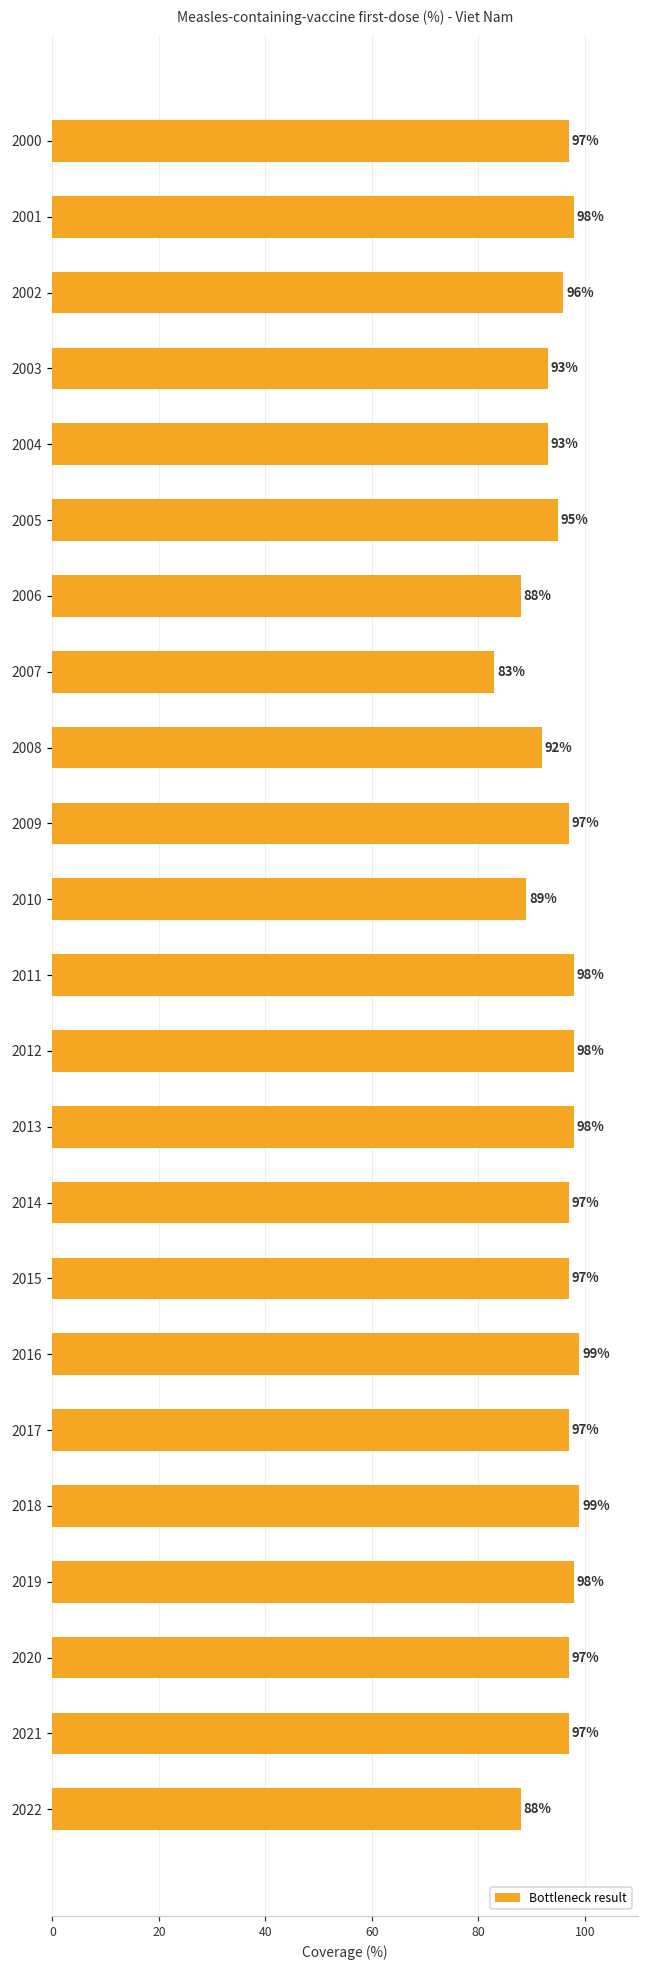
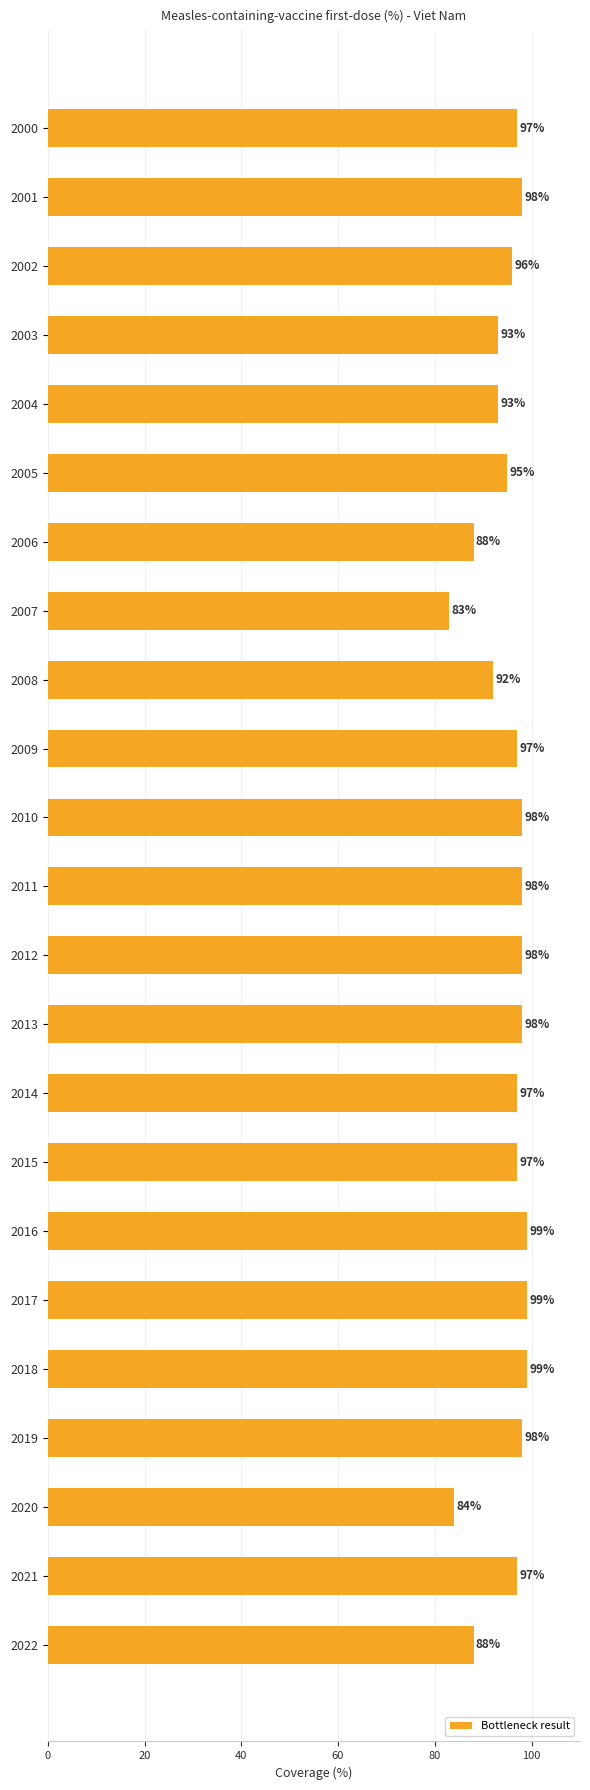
  {
    "2000": "97%",
    "2001": "98%",
    "2002": "96%",
    "2003": "93%",
    "2004": "93%",
    "2005": "95%",
    "2006": "88%",
    "2007": "83%",
    "2008": "92%",
    "2009": "97%",
-   "2010": "89%",
+   "2010": "98%",
    "2011": "98%",
    "2012": "98%",
    "2013": "98%",
    "2014": "97%",
    "2015": "97%",
    "2016": "99%",
-   "2017": "97%",
+   "2017": "99%",
    "2018": "99%",
    "2019": "98%",
-   "2020": "97%",
+   "2020": "84%",
    "2021": "97%",
    "2022": "88%"
  }
